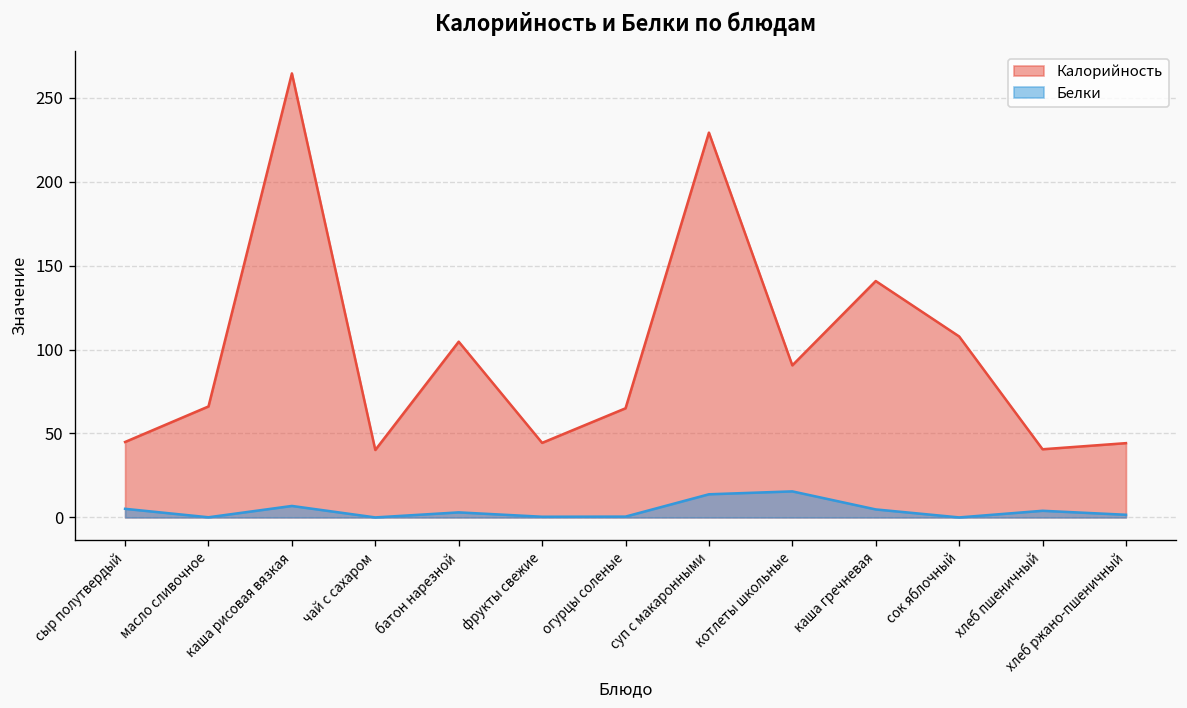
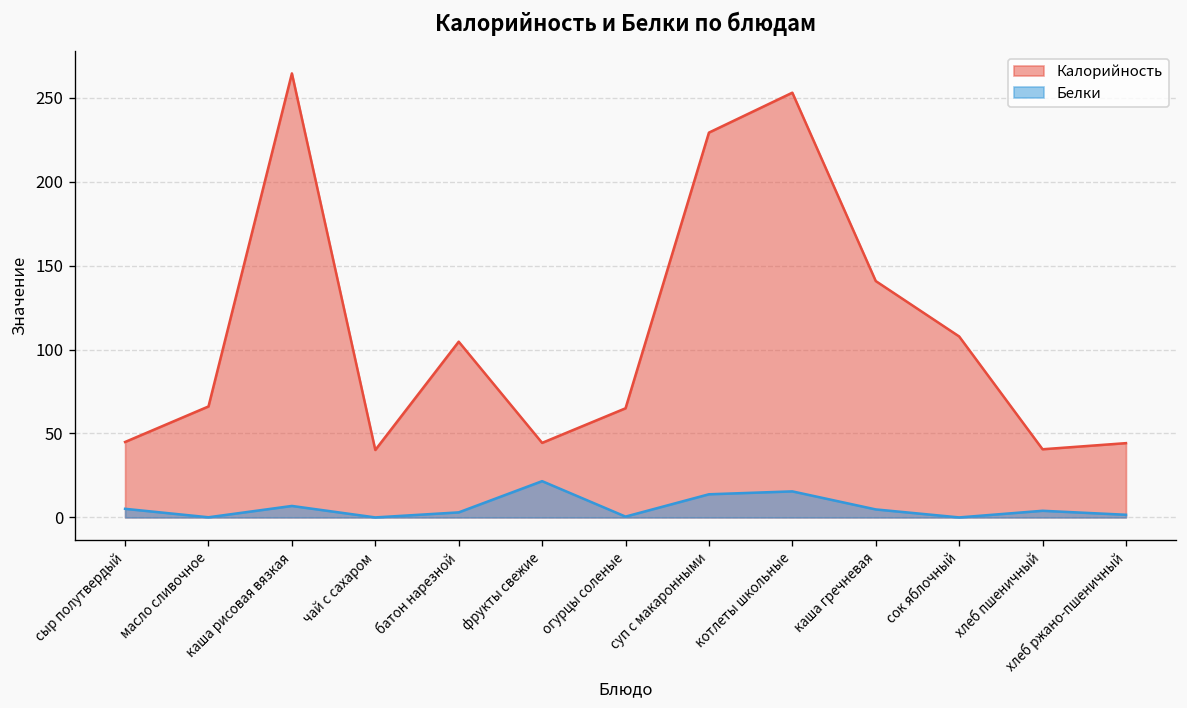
  {
    "Калорийность": {
      "сыр полутвердый": 45,
      "масло сливочное": 66,
      "каша рисовая вязкая": 265,
      "чай с сахаром": 40,
      "батон нарезной": 105,
      "фрукты свежие": 44,
      "огурцы соленые": 65,
      "суп с макаронными": 229,
-     "котлеты школьные": 91,
+     "котлеты школьные": 253,
      "каша гречневая": 141,
      "сок яблочный": 108,
      "хлеб пшеничный": 41,
      "хлеб ржано-пшеничный": 44
    },
    "Белки": {
      "сыр полутвердый": 5,
      "масло сливочное": 0,
      "каша рисовая вязкая": 7,
      "чай с сахаром": 0,
      "батон нарезной": 3,
-     "фрукты свежие": 0,
+     "фрукты свежие": 22,
      "огурцы соленые": 0,
      "суп с макаронными": 14,
      "котлеты школьные": 16,
      "каша гречневая": 5,
      "сок яблочный": 0,
      "хлеб пшеничный": 4,
      "хлеб ржано-пшеничный": 2
    }
  }
